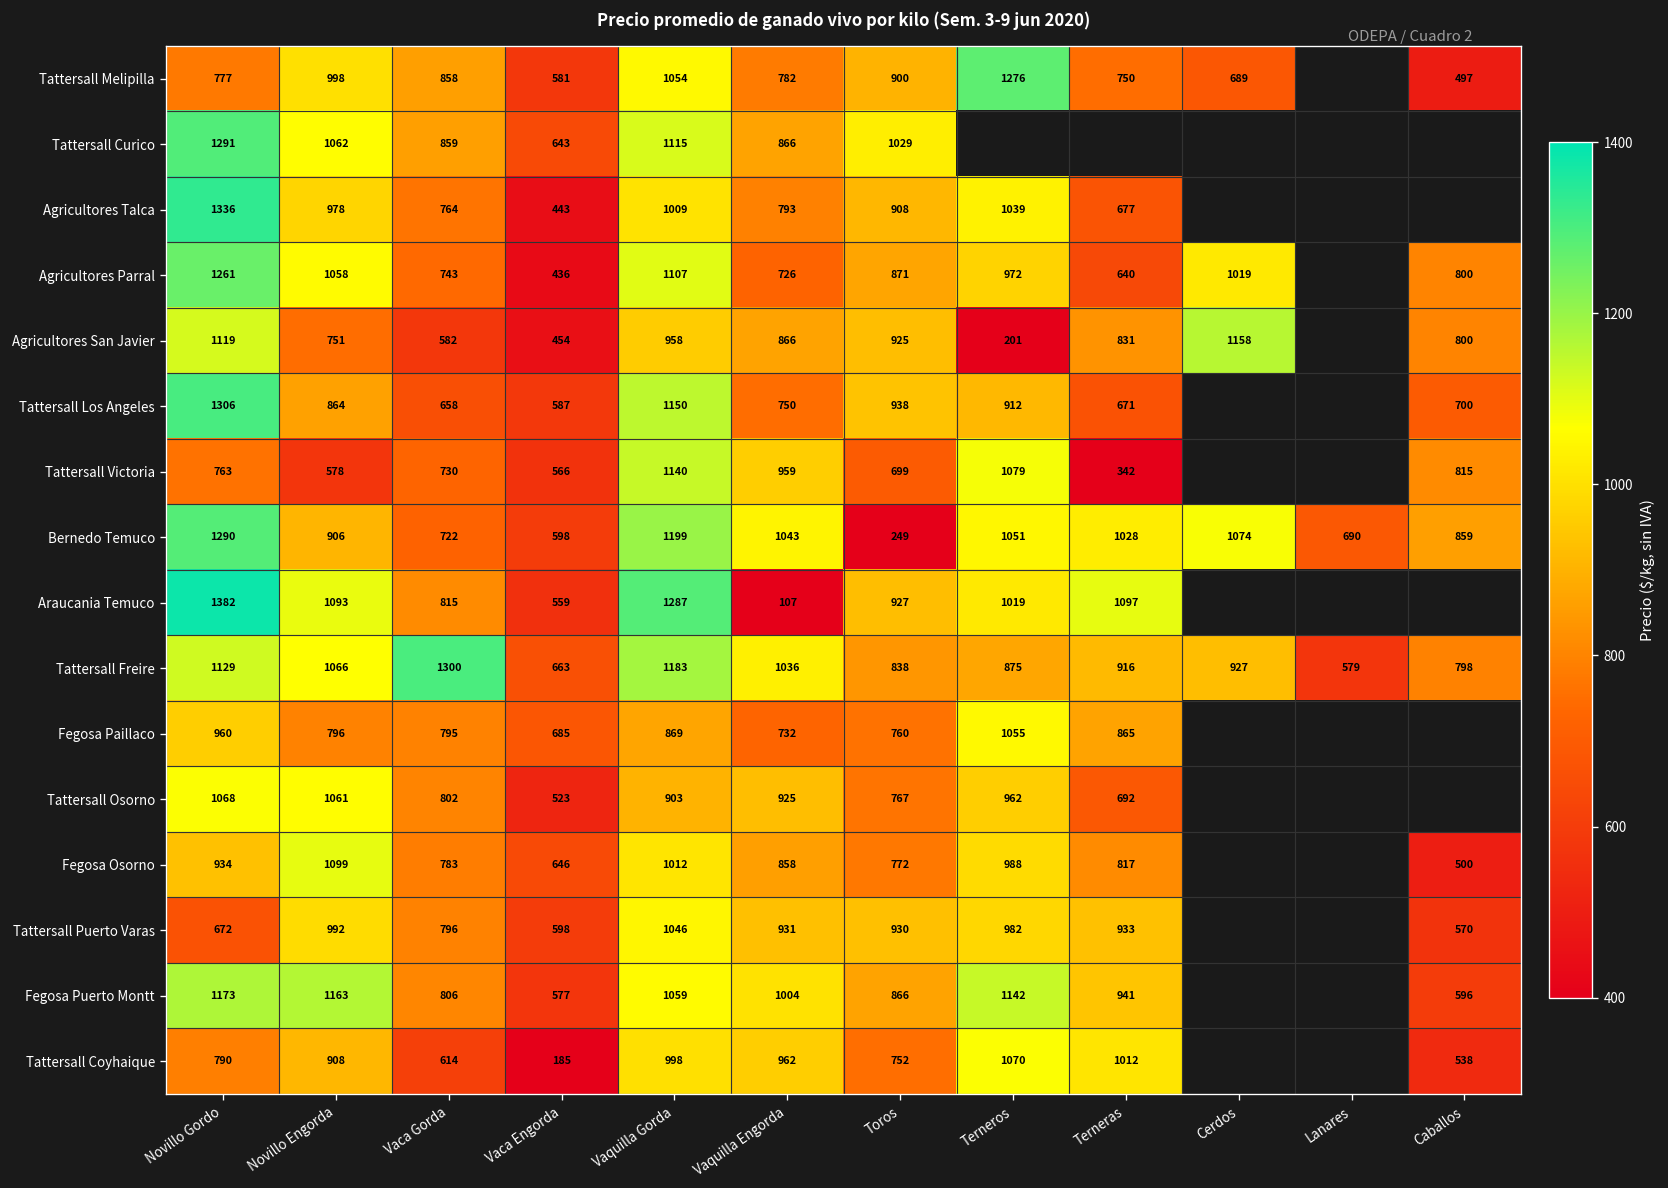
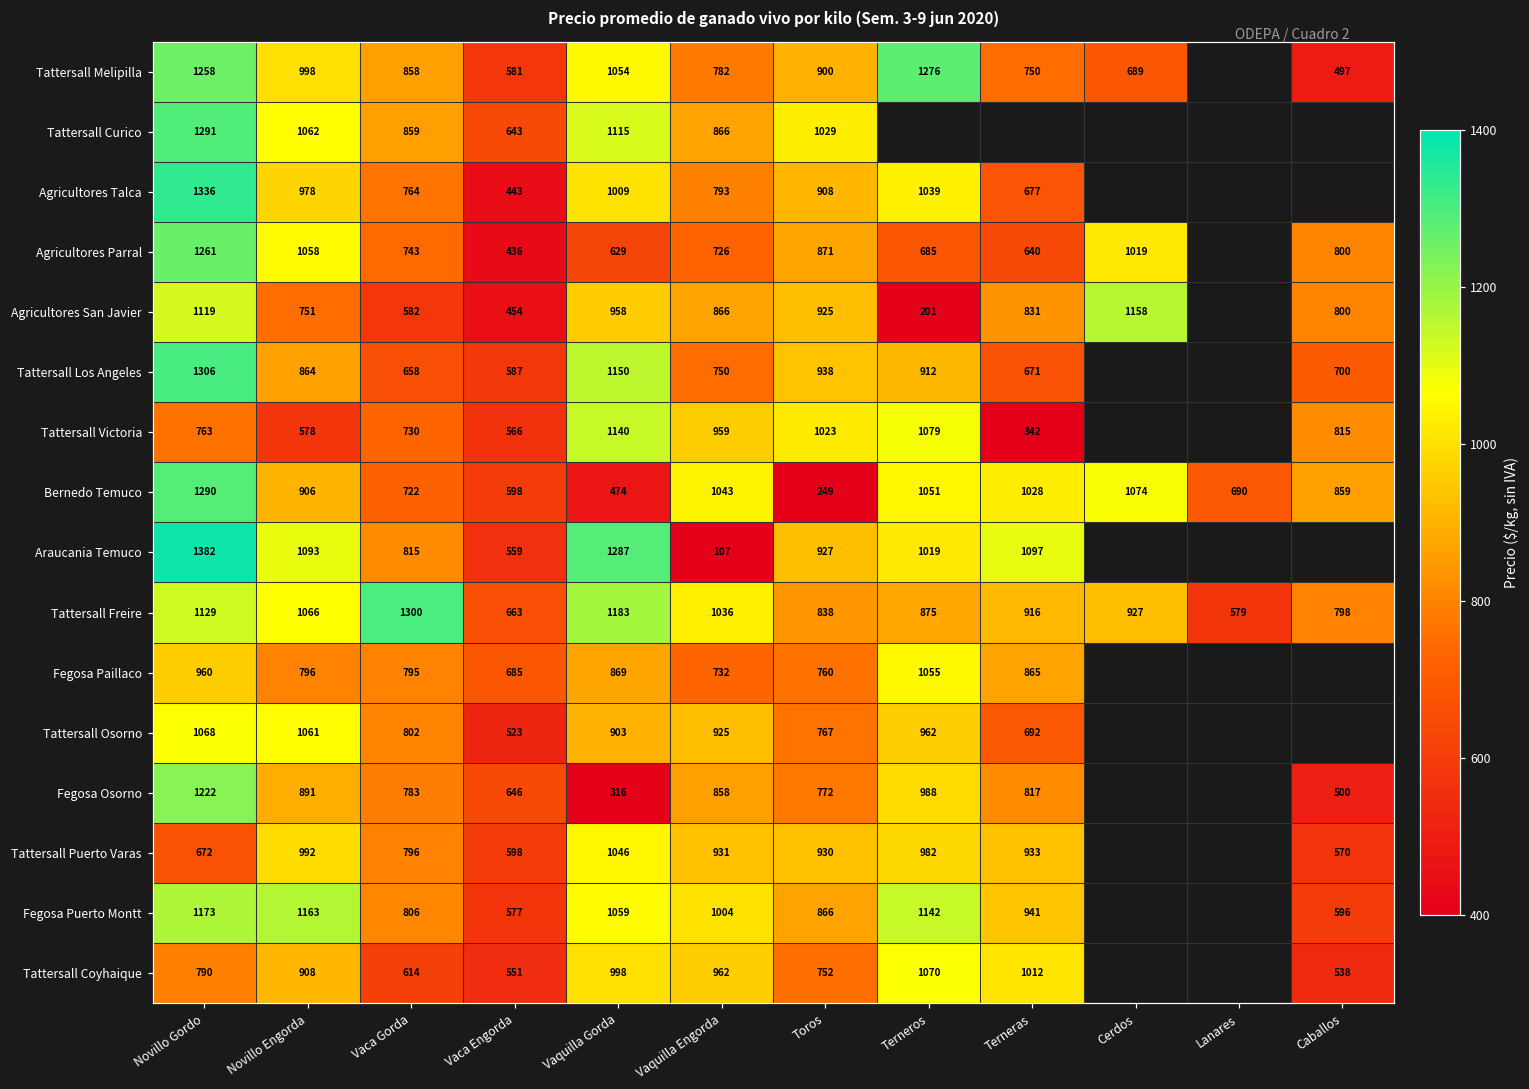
  {
    "Tattersall Melipilla": {
-     "Novillo Gordo": 777,
+     "Novillo Gordo": 1258,
      "Novillo Engorda": 998,
      "Vaca Gorda": 858,
      "Vaca Engorda": 581,
      "Vaquilla Gorda": 1054,
      "Vaquilla Engorda": 782,
      "Toros": 900,
      "Terneros": 1276,
      "Terneras": 750,
      "Cerdos": 689,
      "Caballos": 497
    },
    "Tattersall Curico": {
      "Novillo Gordo": 1291,
      "Novillo Engorda": 1062,
      "Vaca Gorda": 859,
      "Vaca Engorda": 643,
      "Vaquilla Gorda": 1115,
      "Vaquilla Engorda": 866,
      "Toros": 1029
    },
    "Agricultores Talca": {
      "Novillo Gordo": 1336,
      "Novillo Engorda": 978,
      "Vaca Gorda": 764,
      "Vaca Engorda": 443,
      "Vaquilla Gorda": 1009,
      "Vaquilla Engorda": 793,
      "Toros": 908,
      "Terneros": 1039,
      "Terneras": 677
    },
    "Agricultores Parral": {
      "Novillo Gordo": 1261,
      "Novillo Engorda": 1058,
      "Vaca Gorda": 743,
      "Vaca Engorda": 436,
-     "Vaquilla Gorda": 1107,
+     "Vaquilla Gorda": 629,
      "Vaquilla Engorda": 726,
      "Toros": 871,
-     "Terneros": 972,
+     "Terneros": 685,
      "Terneras": 640,
      "Cerdos": 1019,
      "Caballos": 800
    },
    "Agricultores San Javier": {
      "Novillo Gordo": 1119,
      "Novillo Engorda": 751,
      "Vaca Gorda": 582,
      "Vaca Engorda": 454,
      "Vaquilla Gorda": 958,
      "Vaquilla Engorda": 866,
      "Toros": 925,
      "Terneros": 201,
      "Terneras": 831,
      "Cerdos": 1158,
      "Caballos": 800
    },
    "Tattersall Los Angeles": {
      "Novillo Gordo": 1306,
      "Novillo Engorda": 864,
      "Vaca Gorda": 658,
      "Vaca Engorda": 587,
      "Vaquilla Gorda": 1150,
      "Vaquilla Engorda": 750,
      "Toros": 938,
      "Terneros": 912,
      "Terneras": 671,
      "Caballos": 700
    },
    "Tattersall Victoria": {
      "Novillo Gordo": 763,
      "Novillo Engorda": 578,
      "Vaca Gorda": 730,
      "Vaca Engorda": 566,
      "Vaquilla Gorda": 1140,
      "Vaquilla Engorda": 959,
-     "Toros": 699,
+     "Toros": 1023,
      "Terneros": 1079,
      "Terneras": 342,
      "Caballos": 815
    },
    "Bernedo Temuco": {
      "Novillo Gordo": 1290,
      "Novillo Engorda": 906,
      "Vaca Gorda": 722,
      "Vaca Engorda": 598,
-     "Vaquilla Gorda": 1199,
+     "Vaquilla Gorda": 474,
      "Vaquilla Engorda": 1043,
      "Toros": 249,
      "Terneros": 1051,
      "Terneras": 1028,
      "Cerdos": 1074,
      "Lanares": 690,
      "Caballos": 859
    },
    "Araucania Temuco": {
      "Novillo Gordo": 1382,
      "Novillo Engorda": 1093,
      "Vaca Gorda": 815,
      "Vaca Engorda": 559,
      "Vaquilla Gorda": 1287,
      "Vaquilla Engorda": 107,
      "Toros": 927,
      "Terneros": 1019,
      "Terneras": 1097
    },
    "Tattersall Freire": {
      "Novillo Gordo": 1129,
      "Novillo Engorda": 1066,
      "Vaca Gorda": 1300,
      "Vaca Engorda": 663,
      "Vaquilla Gorda": 1183,
      "Vaquilla Engorda": 1036,
      "Toros": 838,
      "Terneros": 875,
      "Terneras": 916,
      "Cerdos": 927,
      "Lanares": 579,
      "Caballos": 798
    },
    "Fegosa Paillaco": {
      "Novillo Gordo": 960,
      "Novillo Engorda": 796,
      "Vaca Gorda": 795,
      "Vaca Engorda": 685,
      "Vaquilla Gorda": 869,
      "Vaquilla Engorda": 732,
      "Toros": 760,
      "Terneros": 1055,
      "Terneras": 865
    },
    "Tattersall Osorno": {
      "Novillo Gordo": 1068,
      "Novillo Engorda": 1061,
      "Vaca Gorda": 802,
      "Vaca Engorda": 523,
      "Vaquilla Gorda": 903,
      "Vaquilla Engorda": 925,
      "Toros": 767,
      "Terneros": 962,
      "Terneras": 692
    },
    "Fegosa Osorno": {
-     "Novillo Gordo": 934,
-     "Novillo Engorda": 1099,
+     "Novillo Gordo": 1222,
+     "Novillo Engorda": 891,
      "Vaca Gorda": 783,
      "Vaca Engorda": 646,
-     "Vaquilla Gorda": 1012,
+     "Vaquilla Gorda": 316,
      "Vaquilla Engorda": 858,
      "Toros": 772,
      "Terneros": 988,
      "Terneras": 817,
      "Caballos": 500
    },
    "Tattersall Puerto Varas": {
      "Novillo Gordo": 672,
      "Novillo Engorda": 992,
      "Vaca Gorda": 796,
      "Vaca Engorda": 598,
      "Vaquilla Gorda": 1046,
      "Vaquilla Engorda": 931,
      "Toros": 930,
      "Terneros": 982,
      "Terneras": 933,
      "Caballos": 570
    },
    "Fegosa Puerto Montt": {
      "Novillo Gordo": 1173,
      "Novillo Engorda": 1163,
      "Vaca Gorda": 806,
      "Vaca Engorda": 577,
      "Vaquilla Gorda": 1059,
      "Vaquilla Engorda": 1004,
      "Toros": 866,
      "Terneros": 1142,
      "Terneras": 941,
      "Caballos": 596
    },
    "Tattersall Coyhaique": {
      "Novillo Gordo": 790,
      "Novillo Engorda": 908,
      "Vaca Gorda": 614,
-     "Vaca Engorda": 185,
+     "Vaca Engorda": 551,
      "Vaquilla Gorda": 998,
      "Vaquilla Engorda": 962,
      "Toros": 752,
      "Terneros": 1070,
      "Terneras": 1012,
      "Caballos": 538
    }
  }
